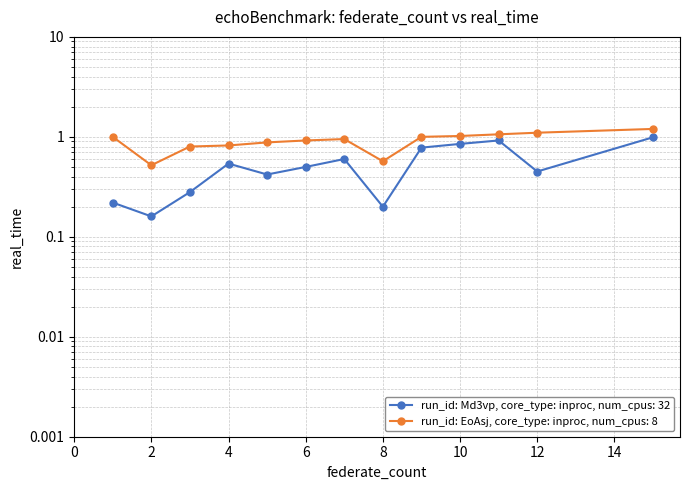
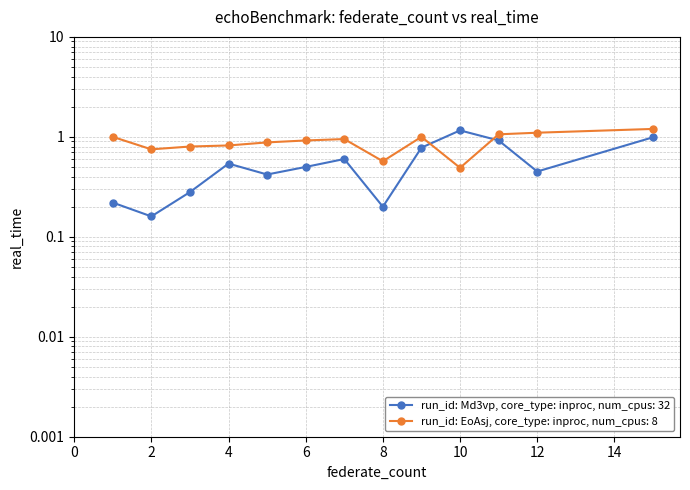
  {
    "run_id: Md3vp, core_type: inproc, num_cpus: 32": {
      "2": 0.16,
      "4": 0.5,
      "6": 0.5,
      "8": 0.2,
-     "10": 0.9,
+     "10": 1.2,
      "12": 0.5
    },
    "run_id: EoAsj, core_type: inproc, num_cpus: 8": {
-     "2": 0.5,
+     "2": 0.8,
      "4": 0.8,
      "6": 0.9,
      "8": 0.6,
-     "10": 1.0,
+     "10": 0.5,
      "12": 1.1
    }
  }
